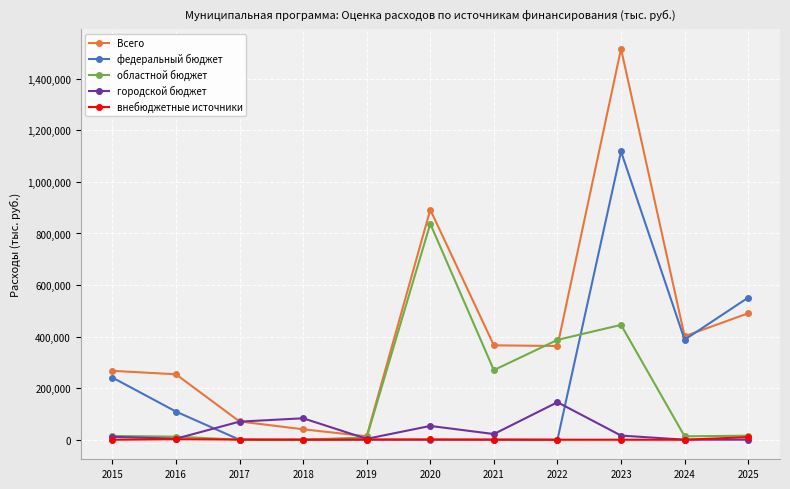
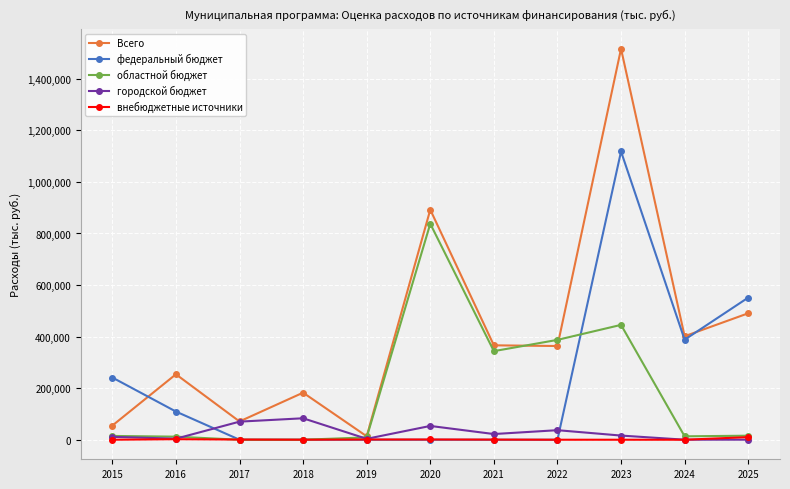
  {
    "Всего": {
-     "2015": "270,000",
+     "2015": "50,000",
      "2016": "250,000",
-     "2018": "40,000",
+     "2018": "180,000",
      "2020": "890,000",
      "2021": "370,000",
      "2022": "360,000",
      "2023": "1,520,000",
      "2024": "400,000",
      "2025": "490,000"
    },
    "федеральный бюджет": {
      "2015": "240,000",
      "2016": "110,000",
      "2023": "1,120,000",
      "2024": "390,000",
      "2025": "550,000"
    },
    "областной бюджет": {
      "2020": "840,000",
-     "2021": "270,000",
+     "2021": "340,000",
      "2022": "390,000",
      "2023": "450,000",
      "2024": "10,000"
    },
    "городской бюджет": {
      "2018": "80,000",
      "2020": "50,000",
      "2021": "20,000",
-     "2022": "150,000",
+     "2022": "40,000",
      "2023": "20,000",
      "2025": "0"
    },
    "внебюджетные источники": {
      "2015": "0",
      "2023": "0"
    }
  }
